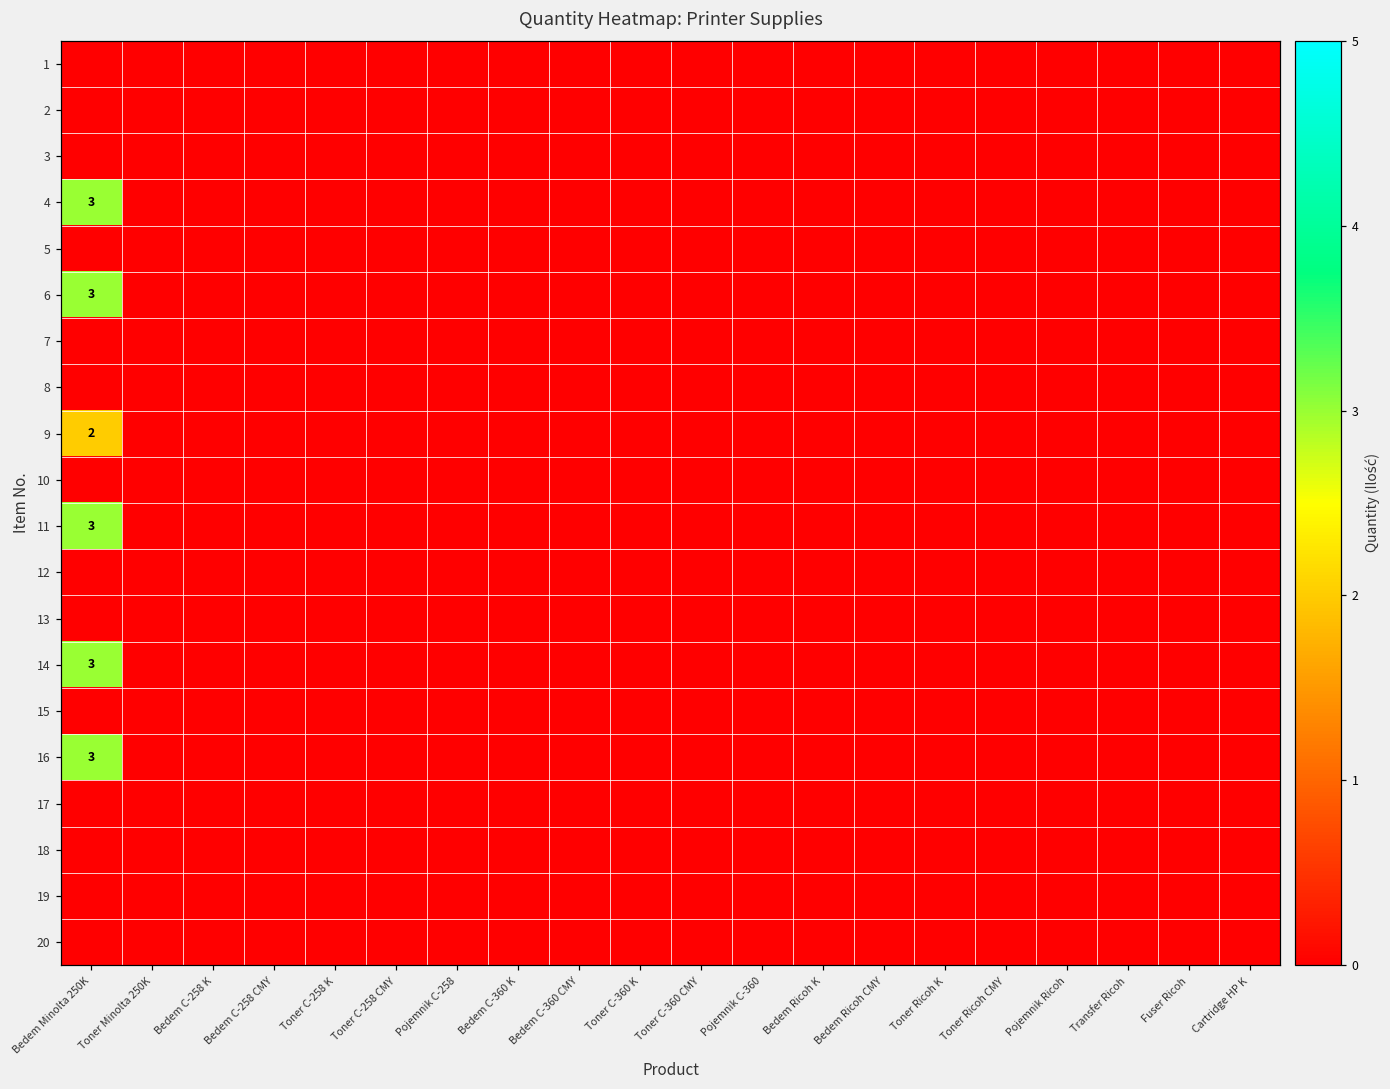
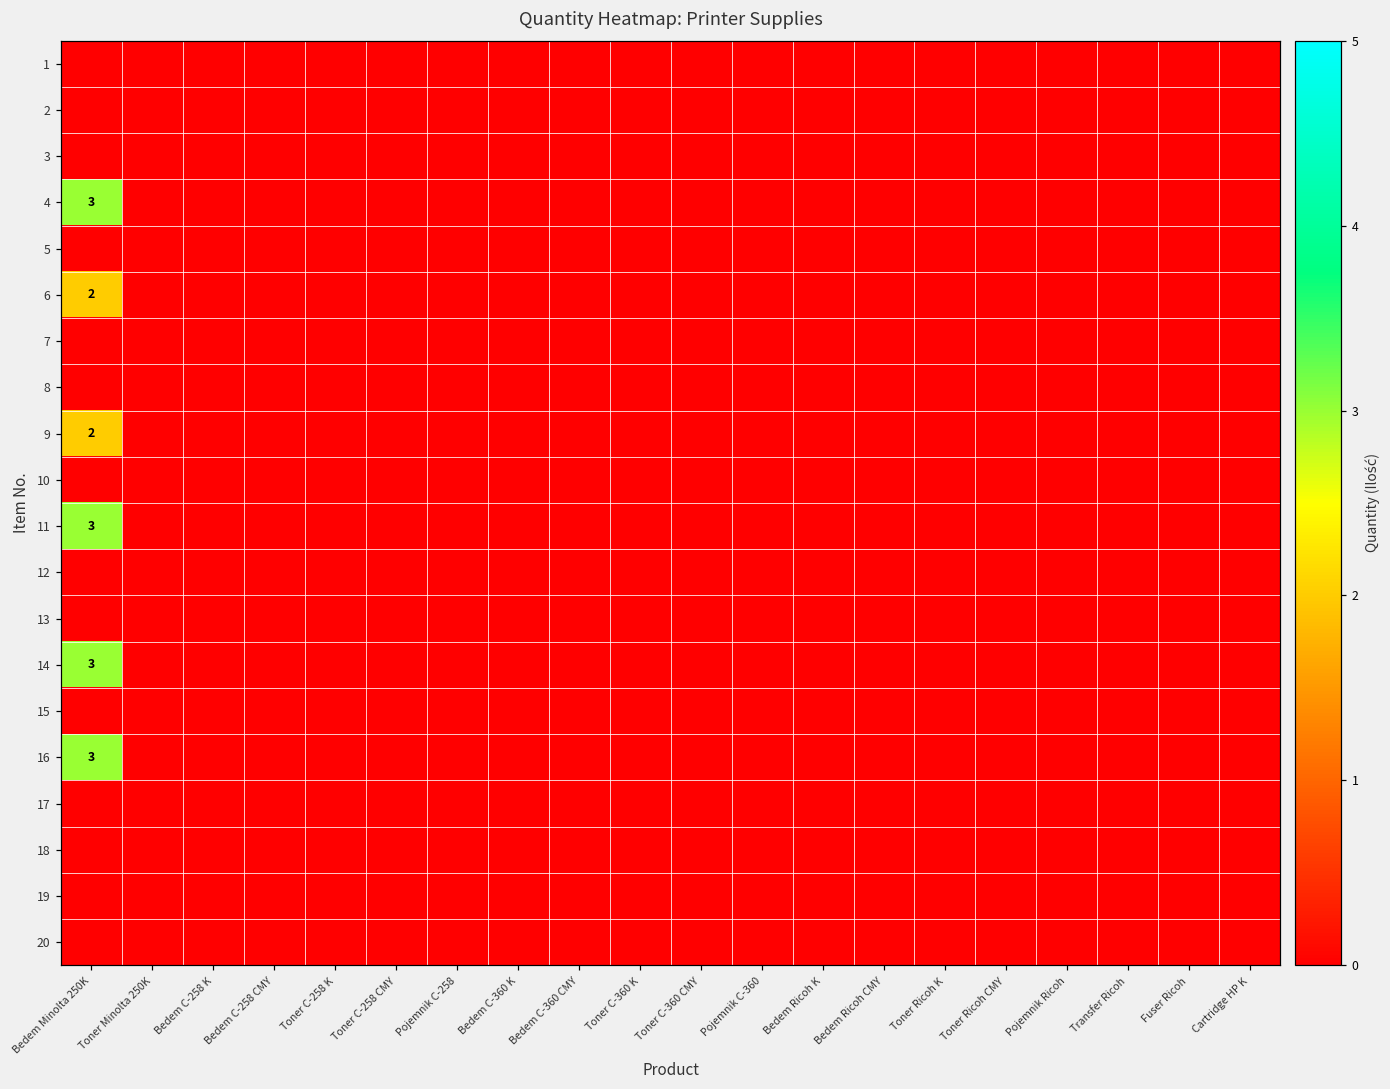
  {
    "4": {
      "Bedem Minolta 250K": 3
    },
    "6": {
-     "Bedem Minolta 250K": 3
+     "Bedem Minolta 250K": 2
    },
    "9": {
      "Bedem Minolta 250K": 2
    },
    "11": {
      "Bedem Minolta 250K": 3
    },
    "14": {
      "Bedem Minolta 250K": 3
    },
    "16": {
      "Bedem Minolta 250K": 3
    }
  }
